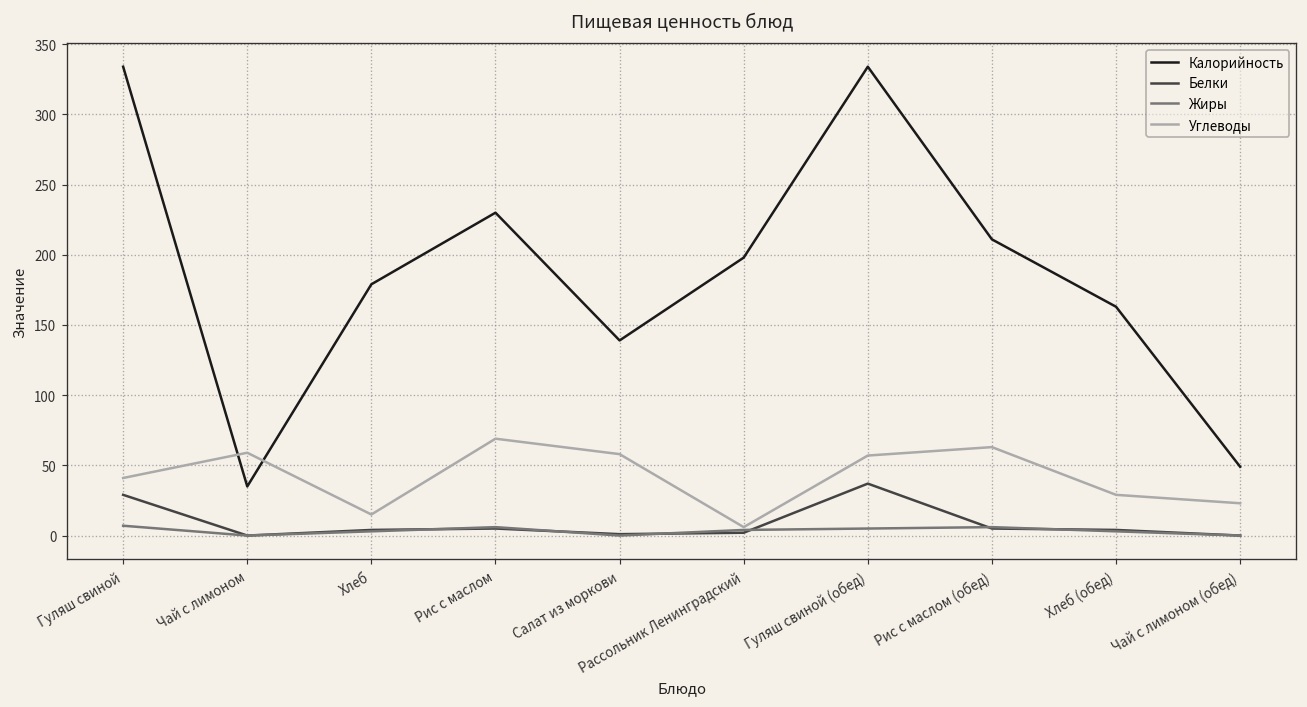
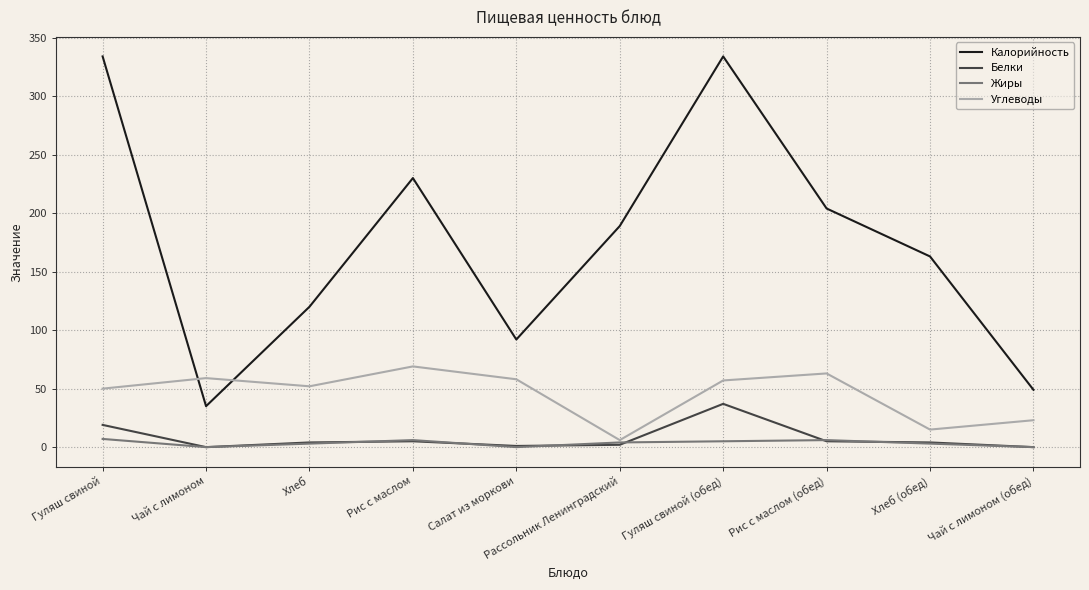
  {
    "Калорийность": {
      "Гуляш свиной": 334,
      "Чай с лимоном": 35,
-     "Хлеб": 179,
+     "Хлеб": 120,
      "Рис с маслом": 230,
-     "Салат из моркови": 139,
-     "Рассольник Ленинградский": 198,
+     "Салат из моркови": 92,
+     "Рассольник Ленинградский": 189,
      "Гуляш свиной (обед)": 334,
-     "Рис с маслом (обед)": 211,
+     "Рис с маслом (обед)": 204,
      "Хлеб (обед)": 163,
      "Чай с лимоном (обед)": 49
    },
    "Белки": {
-     "Гуляш свиной": 29,
+     "Гуляш свиной": 19,
      "Гуляш свиной (обед)": 37
    },
    "Жиры": {
      "Гуляш свиной": 7,
      "Гуляш свиной (обед)": 5
    },
    "Углеводы": {
-     "Гуляш свиной": 41,
+     "Гуляш свиной": 50,
      "Чай с лимоном": 59,
-     "Хлеб": 15,
+     "Хлеб": 52,
      "Рис с маслом": 69,
      "Салат из моркови": 58,
      "Гуляш свиной (обед)": 57,
      "Рис с маслом (обед)": 63,
-     "Хлеб (обед)": 29,
+     "Хлеб (обед)": 15,
      "Чай с лимоном (обед)": 23
    }
  }
